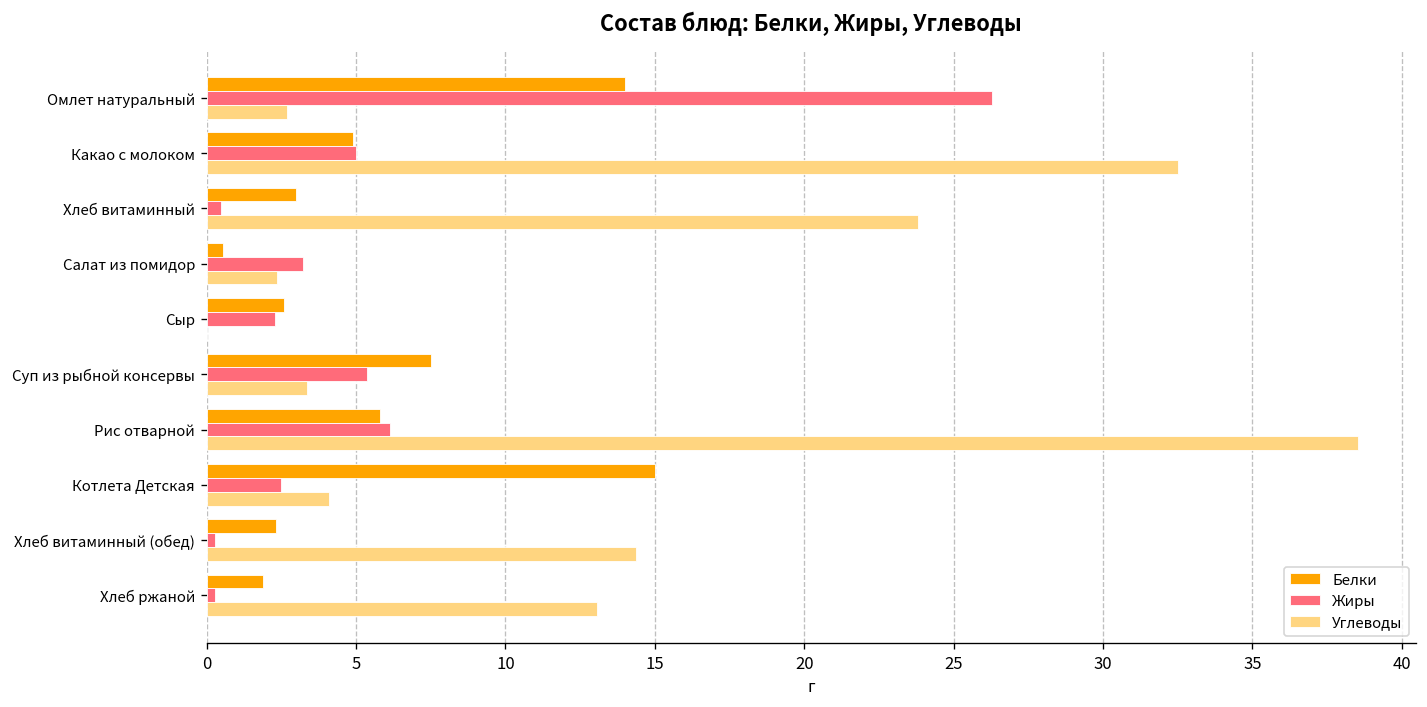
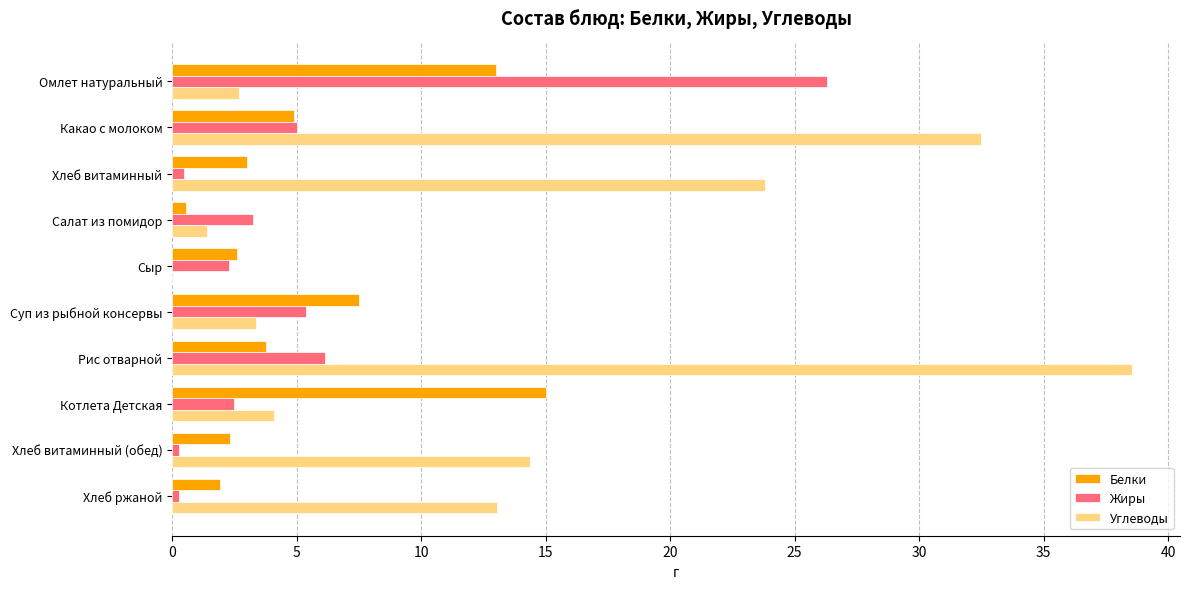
  {
    "Белки": {
-     "Омлет натуральный": 14,
+     "Омлет натуральный": 13,
      "Какао с молоком": 4.9,
      "Хлеб витаминный": 3.0,
      "Салат из помидор": 0.5,
      "Сыр": 2.6,
      "Суп из рыбной консервы": 7.5,
-     "Рис отварной": 5.8,
+     "Рис отварной": 3.8,
      "Котлета Детская": 15.0,
      "Хлеб витаминный (обед)": 2.3,
      "Хлеб ржаной": 1.9
    },
    "Жиры": {
      "Омлет натуральный": 26.3,
      "Какао с молоком": 5.0,
      "Хлеб витаминный": 0.5,
      "Салат из помидор": 3.2,
      "Сыр": 2.3,
      "Суп из рыбной консервы": 5.4,
      "Рис отварной": 6.2,
      "Котлета Детская": 2.5,
      "Хлеб витаминный (обед)": 0.3,
      "Хлеб ржаной": 0.3
    },
    "Углеводы": {
      "Омлет натуральный": 2.7,
      "Какао с молоком": 32.5,
      "Хлеб витаминный": 23.8,
-     "Салат из помидор": 2.3,
+     "Салат из помидор": 1.4,
      "Сыр": 0.0,
      "Суп из рыбной консервы": 3.4,
      "Рис отварной": 38.6,
      "Котлета Детская": 4.1,
      "Хлеб витаминный (обед)": 14.4,
      "Хлеб ржаной": 13.1
    }
  }
